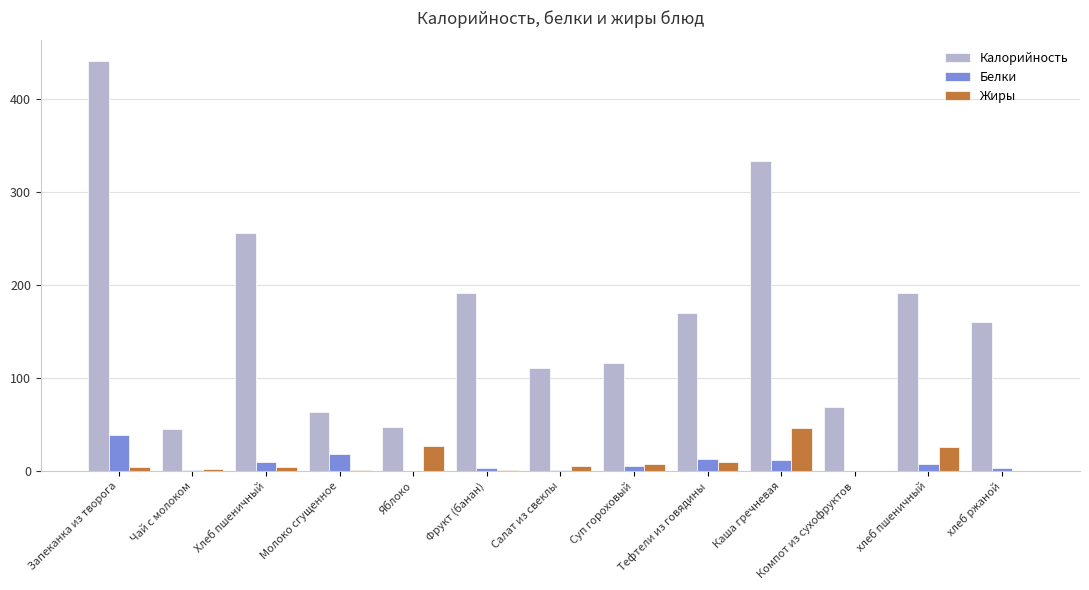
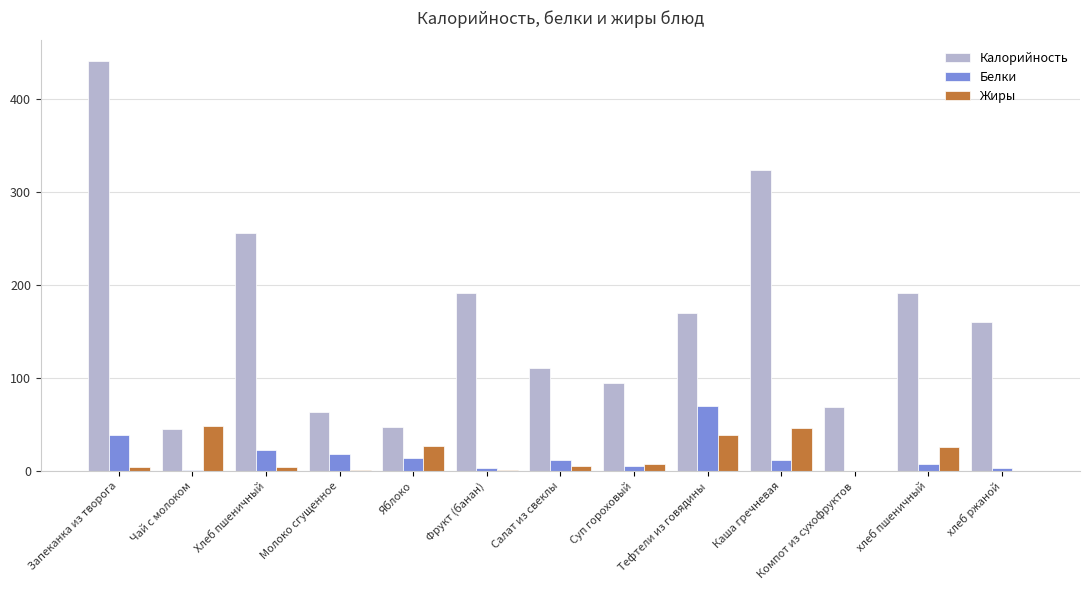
  {
    "Калорийность": {
      "Запеканка из творога": 440,
      "Чай с молоком": 50,
      "Хлеб пшеничный": 260,
      "Молоко сгущенное": 60,
      "Яблоко": 50,
      "Фрукт (банан)": 190,
      "Салат из свеклы": 110,
-     "Суп гороховый": 120,
+     "Суп гороховый": 100,
      "Тефтели из говядины": 170,
-     "Каша гречневая": 330,
+     "Каша гречневая": 320,
      "Компот из сухофруктов": 70,
      "хлеб пшеничный": 190,
      "хлеб ржаной": 160
    },
    "Белки": {
      "Запеканка из творога": 40,
-     "Хлеб пшеничный": 10,
+     "Хлеб пшеничный": 20,
      "Молоко сгущенное": 20,
-     "Яблоко": 0,
+     "Яблоко": 10,
      "Фрукт (банан)": 0,
-     "Салат из свеклы": 0,
+     "Салат из свеклы": 10,
      "Суп гороховый": 10,
-     "Тефтели из говядины": 10,
+     "Тефтели из говядины": 70,
      "Каша гречневая": 10,
      "хлеб пшеничный": 10,
      "хлеб ржаной": 0
    },
    "Жиры": {
      "Запеканка из творога": 0,
-     "Чай с молоком": 0,
+     "Чай с молоком": 50,
      "Хлеб пшеничный": 0,
      "Яблоко": 30,
      "Салат из свеклы": 10,
      "Суп гороховый": 10,
-     "Тефтели из говядины": 10,
+     "Тефтели из говядины": 40,
      "Каша гречневая": 50,
      "хлеб пшеничный": 30
    }
  }
